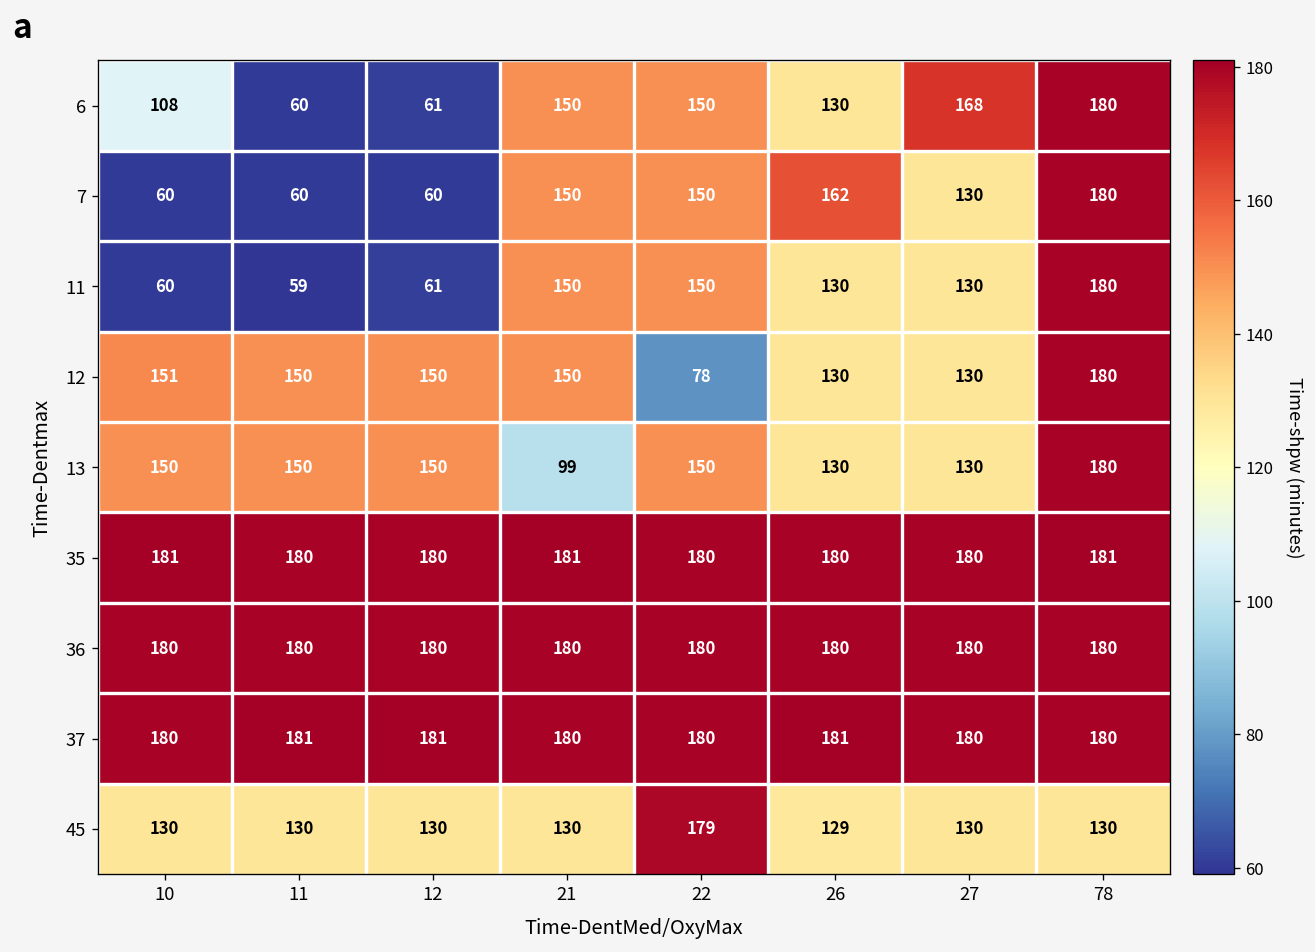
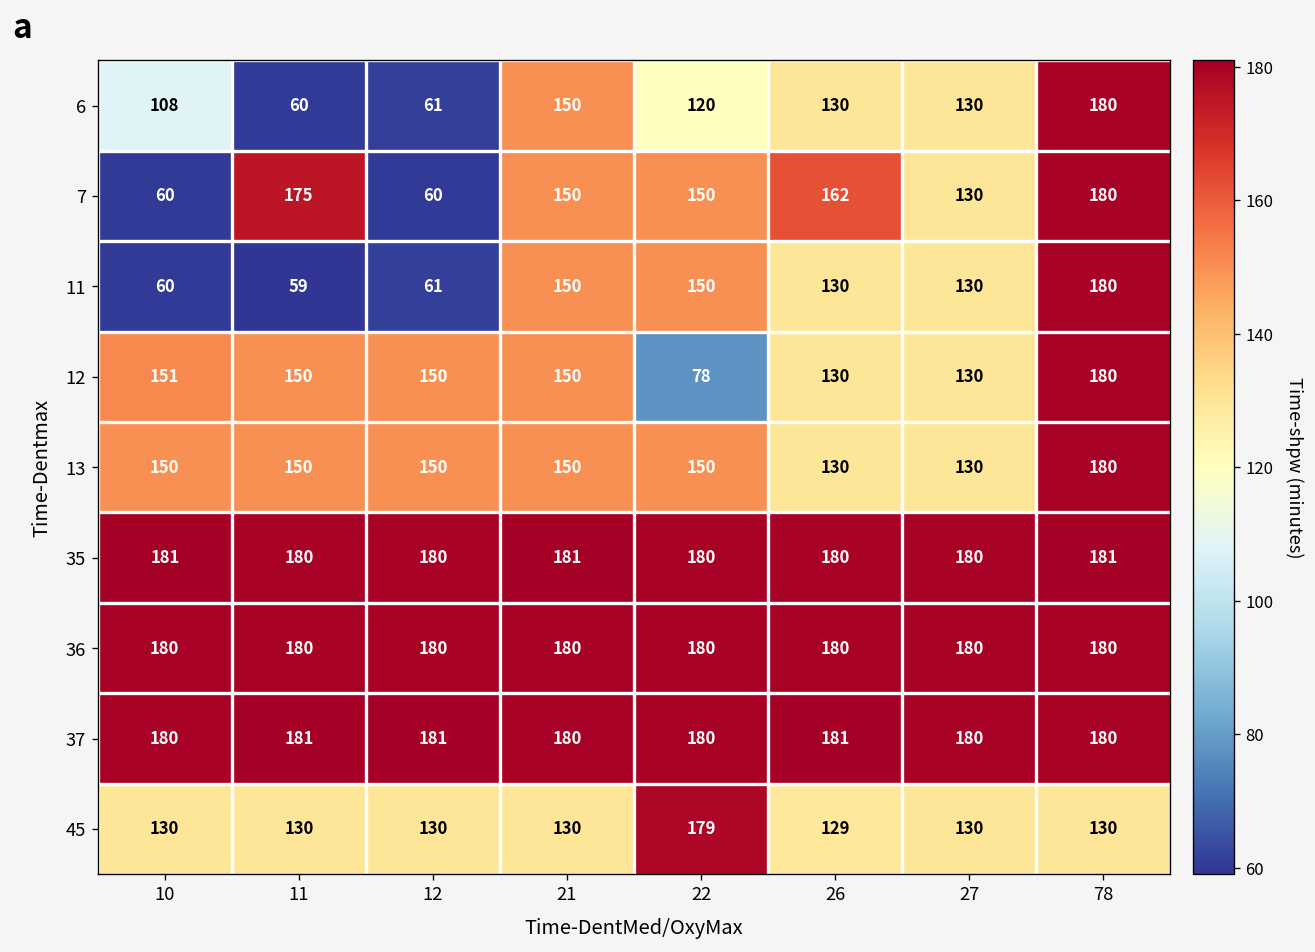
  {
    "6": {
      "10": 108,
      "11": 60,
      "12": 61,
      "21": 150,
-     "22": 150,
+     "22": 120,
      "26": 130,
-     "27": 168,
+     "27": 130,
      "78": 180
    },
    "7": {
      "10": 60,
-     "11": 60,
+     "11": 175,
      "12": 60,
      "21": 150,
      "22": 150,
      "26": 162,
      "27": 130,
      "78": 180
    },
    "11": {
      "10": 60,
      "11": 59,
      "12": 61,
      "21": 150,
      "22": 150,
      "26": 130,
      "27": 130,
      "78": 180
    },
    "12": {
      "10": 151,
      "11": 150,
      "12": 150,
      "21": 150,
      "22": 78,
      "26": 130,
      "27": 130,
      "78": 180
    },
    "13": {
      "10": 150,
      "11": 150,
      "12": 150,
-     "21": 99,
+     "21": 150,
      "22": 150,
      "26": 130,
      "27": 130,
      "78": 180
    },
    "35": {
      "10": 181,
      "11": 180,
      "12": 180,
      "21": 181,
      "22": 180,
      "26": 180,
      "27": 180,
      "78": 181
    },
    "36": {
      "10": 180,
      "11": 180,
      "12": 180,
      "21": 180,
      "22": 180,
      "26": 180,
      "27": 180,
      "78": 180
    },
    "37": {
      "10": 180,
      "11": 181,
      "12": 181,
      "21": 180,
      "22": 180,
      "26": 181,
      "27": 180,
      "78": 180
    },
    "45": {
      "10": 130,
      "11": 130,
      "12": 130,
      "21": 130,
      "22": 179,
      "26": 129,
      "27": 130,
      "78": 130
    }
  }
